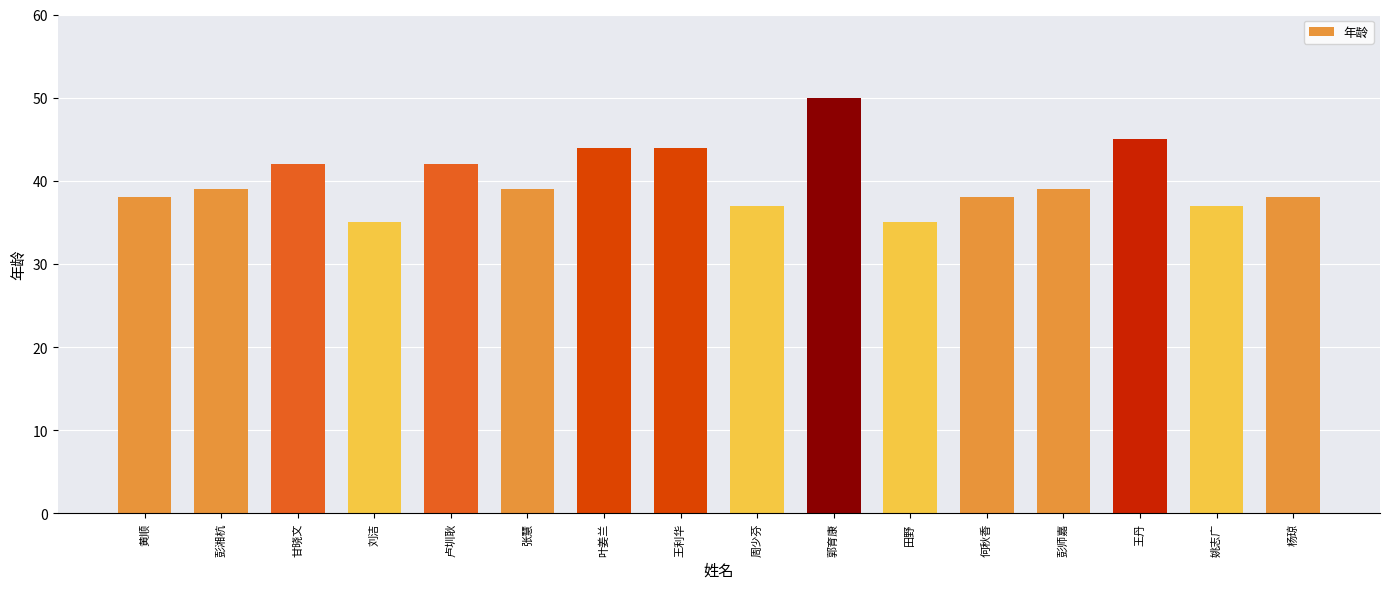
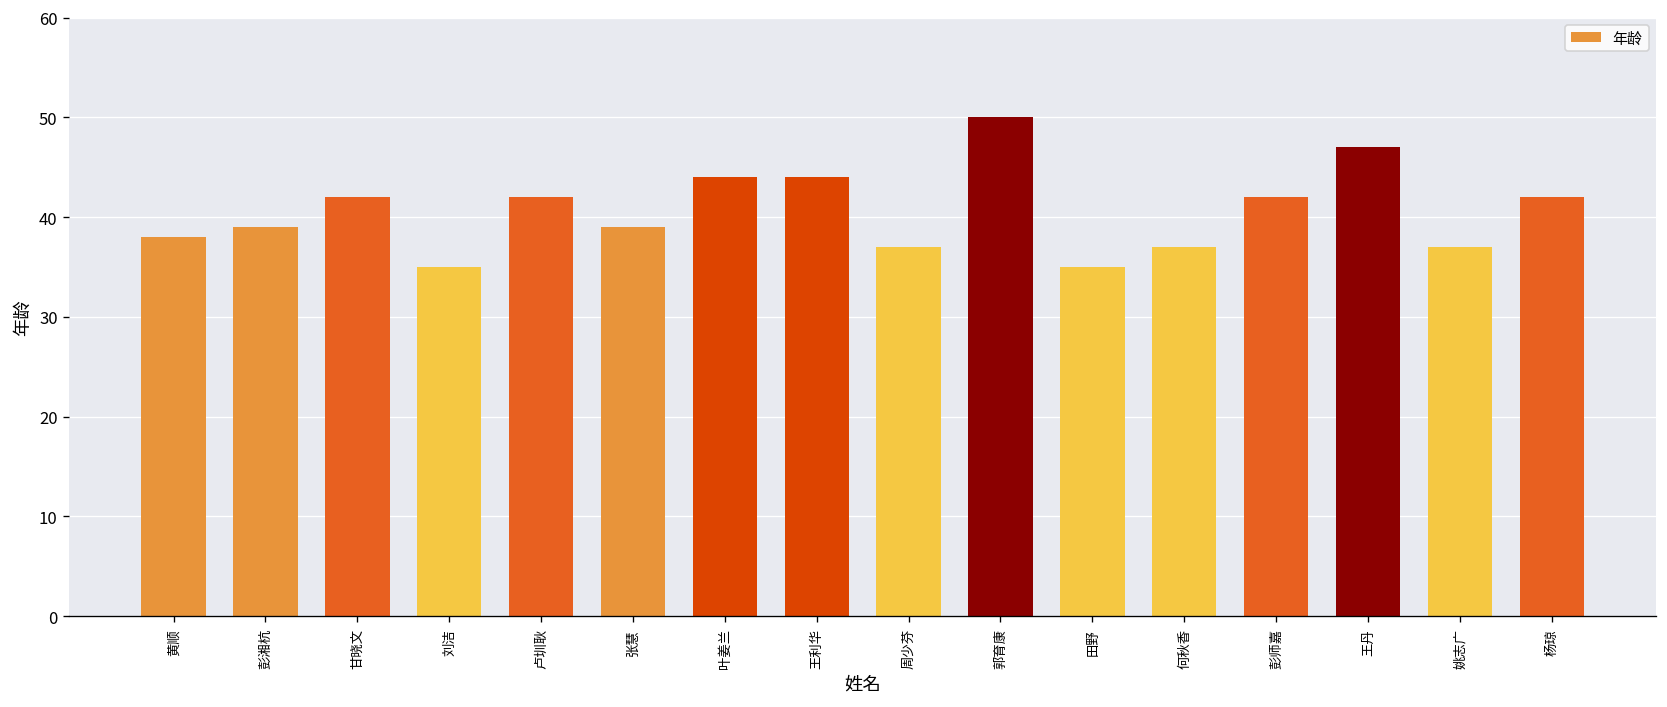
  {
    "黄顺": 38,
    "彭湘杭": 39,
    "甘晓文": 42,
    "刘洁": 35,
    "卢圳耿": 42,
    "张慧": 39,
    "叶姜兰": 44,
    "王利华": 44,
    "周少芬": 37,
    "郭育康": 50,
    "田野": 35,
-   "何秋香": 38,
-   "彭师嘉": 39,
-   "王丹": 45,
+   "何秋香": 37,
+   "彭师嘉": 42,
+   "王丹": 47,
    "姚志广": 37,
-   "杨琼": 38
+   "杨琼": 42
  }
